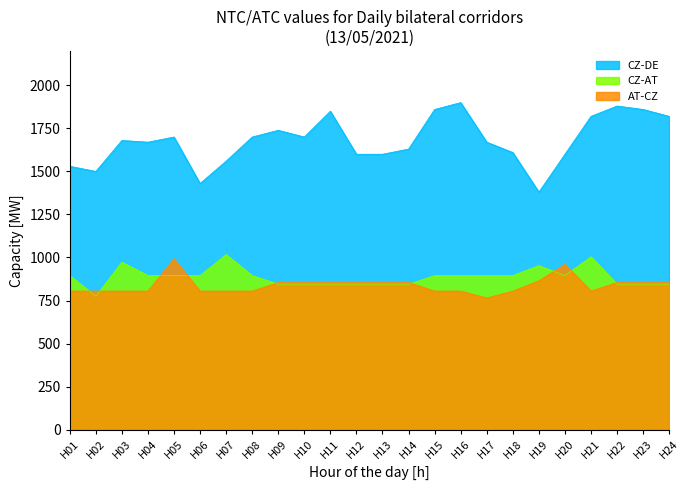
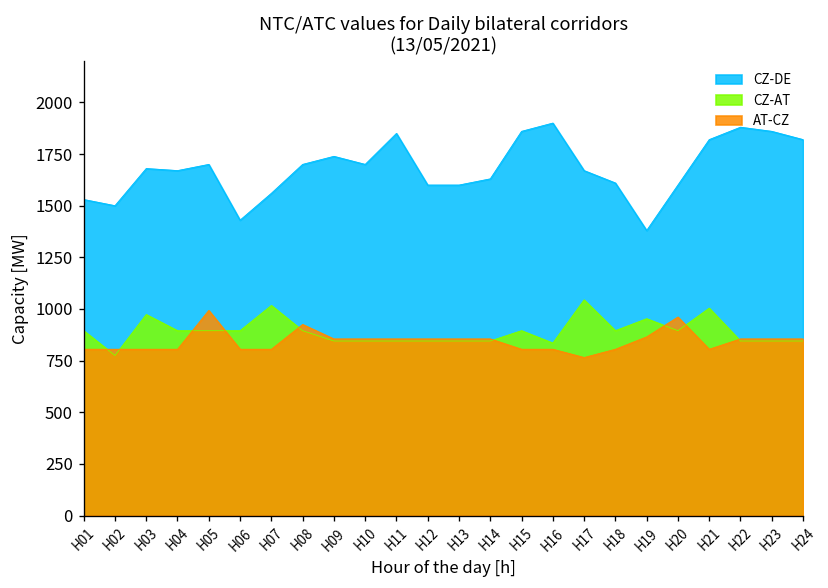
  {
    "CZ-DE": {
      "H01": 1530,
      "H02": 1500,
      "H03": 1680,
      "H04": 1670,
      "H05": 1700,
      "H06": 1430,
      "H07": 1560,
      "H08": 1700,
      "H09": 1740,
      "H10": 1700,
      "H11": 1850,
      "H12": 1600,
      "H13": 1600,
      "H14": 1630,
      "H15": 1860,
      "H16": 1900,
      "H17": 1670,
      "H18": 1610,
      "H19": 1380,
      "H20": 1600,
      "H21": 1820,
      "H22": 1880,
      "H23": 1860,
      "H24": 1820
    },
    "CZ-AT": {
      "H01": 900,
      "H02": 780,
      "H03": 970,
      "H04": 900,
      "H05": 900,
      "H06": 900,
      "H07": 1020,
      "H08": 900,
      "H15": 900,
-     "H16": 900,
-     "H17": 900,
+     "H16": 840,
+     "H17": 1040,
      "H18": 900,
      "H19": 950,
      "H20": 900,
      "H21": 1000
    },
    "AT-CZ": {
      "H01": 810,
      "H02": 810,
      "H03": 810,
      "H04": 810,
      "H05": 990,
      "H06": 810,
      "H07": 810,
-     "H08": 810,
+     "H08": 930,
      "H15": 810,
      "H16": 810,
      "H17": 770,
      "H18": 810,
      "H19": 870,
      "H20": 960,
      "H21": 810
    }
  }
